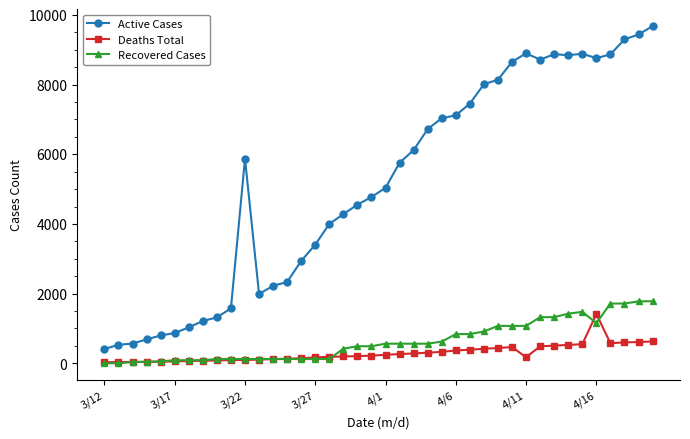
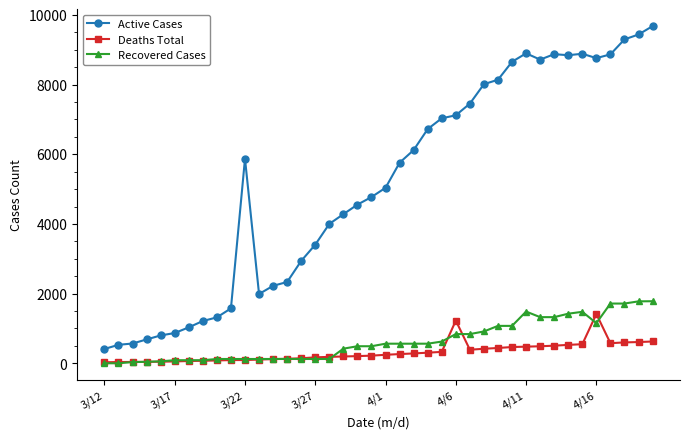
  {
    "Active Cases": {
      "3/12": 400,
      "3/17": 900,
      "3/22": 5900,
      "3/27": 3400,
      "4/1": 5000,
      "4/6": 7100,
      "4/11": 8900,
      "4/16": 8800
    },
    "Deaths Total": {
      "4/1": 200,
-     "4/6": 400,
-     "4/11": 200,
+     "4/6": 1200,
+     "4/11": 500,
      "4/16": 1400
    },
    "Recovered Cases": {
      "4/1": 600,
      "4/6": 800,
-     "4/11": 1100,
+     "4/11": 1500,
      "4/16": 1200
    }
  }
